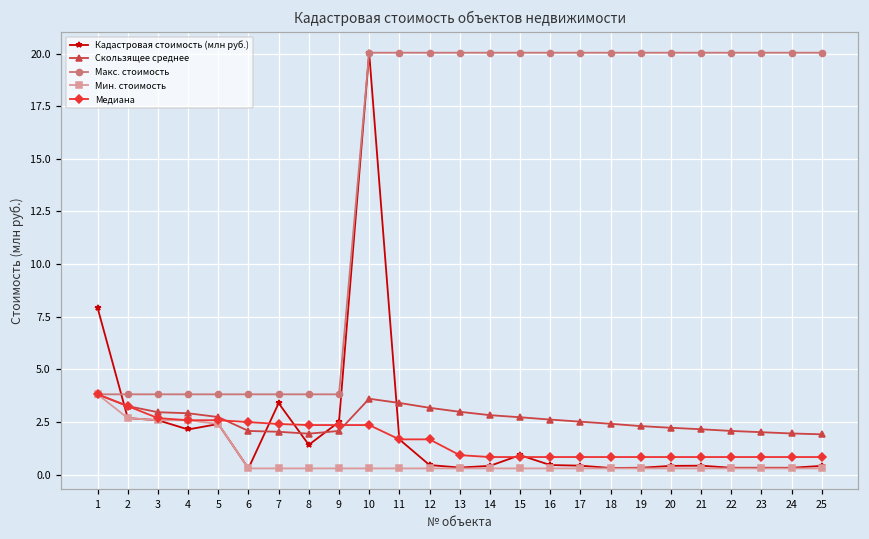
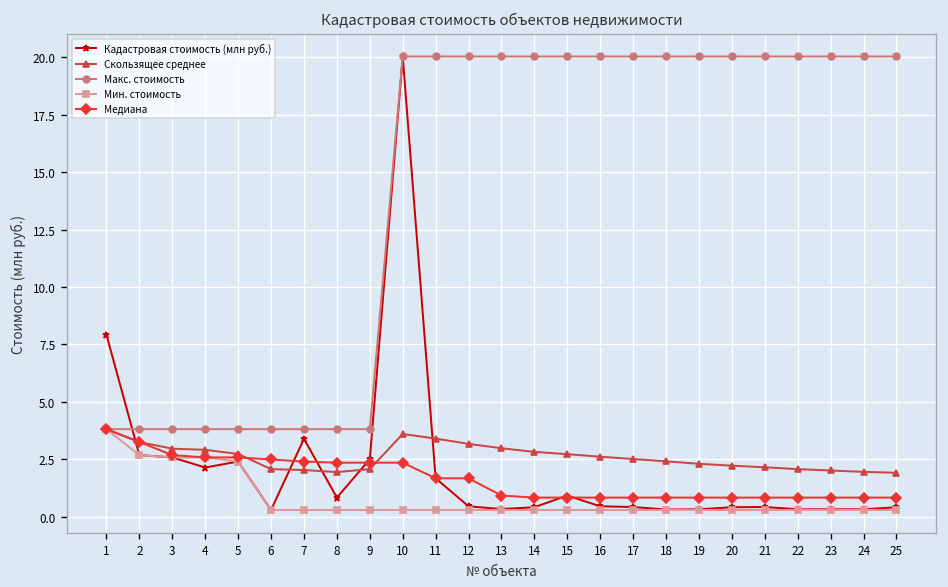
  {
    "Кадастровая стоимость (млн руб.)": {
      "1": 7.9,
      "4": 2.1,
      "7": 3.4,
-     "8": 1.4,
+     "8": 0.8,
      "9": 2.5,
      "12": 0.5,
      "16": 0.5
    }
  }
